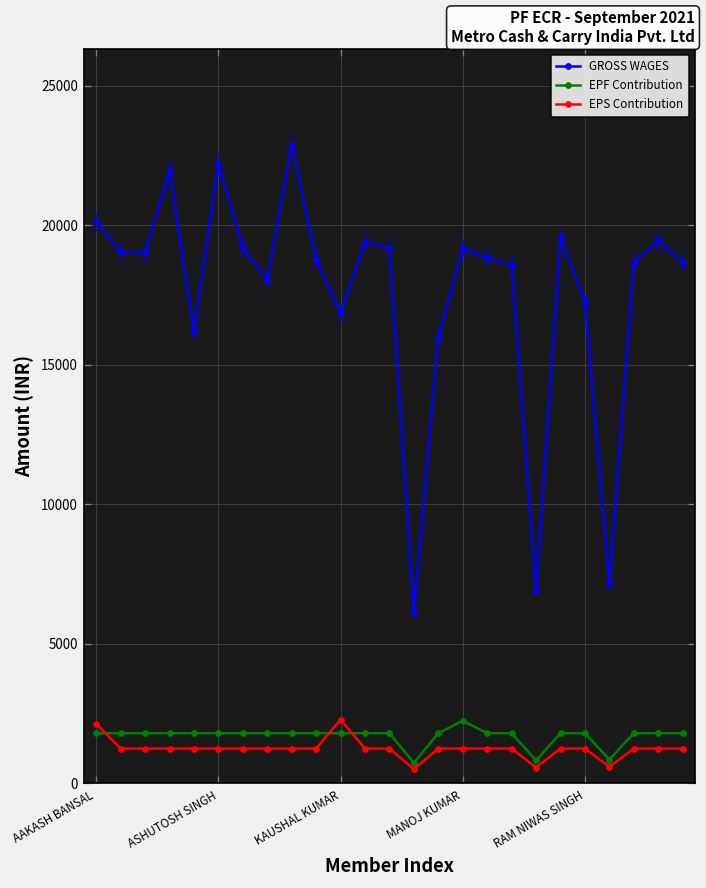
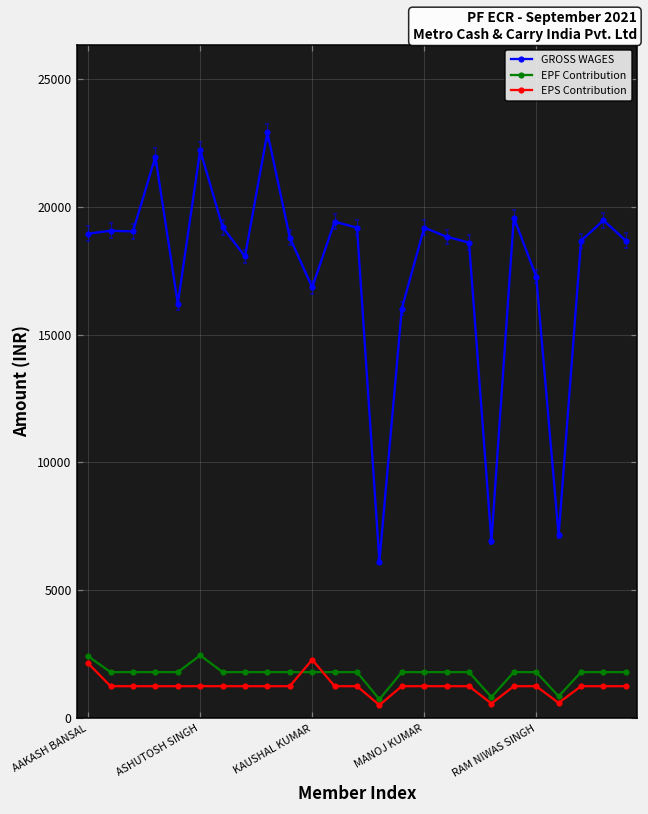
  {
    "GROSS WAGES": {
-     "AAKASH BANSAL": 20100,
+     "AAKASH BANSAL": 18900,
      "ASHUTOSH SINGH": 22200,
      "KAUSHAL KUMAR": 16800,
      "MANOJ KUMAR": 19200,
      "RAM NIWAS SINGH": 17300
    },
    "EPF Contribution": {
-     "AAKASH BANSAL": 1800,
-     "ASHUTOSH SINGH": 1800,
-     "MANOJ KUMAR": 2200
+     "AAKASH BANSAL": 2400,
+     "ASHUTOSH SINGH": 2500,
+     "MANOJ KUMAR": 1800
    }
  }
